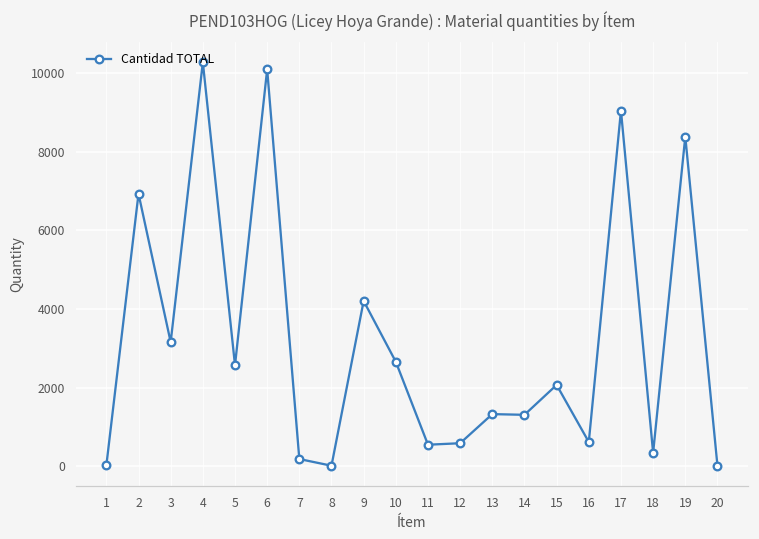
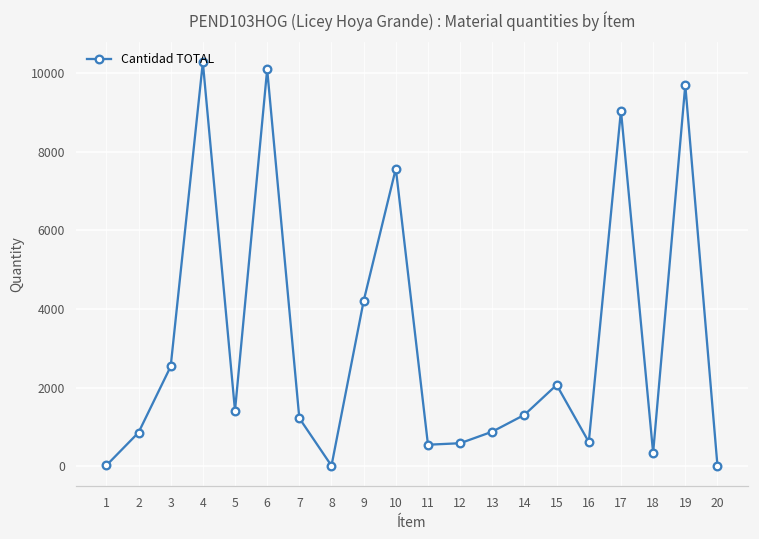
  {
    "1": 0,
-   "2": 6900,
-   "3": 3200,
+   "2": 900,
+   "3": 2500,
    "4": 10300,
-   "5": 2600,
+   "5": 1400,
    "6": 10100,
-   "7": 200,
+   "7": 1200,
    "8": 0,
    "9": 4200,
-   "10": 2700,
+   "10": 7600,
    "11": 500,
    "12": 600,
-   "13": 1300,
+   "13": 900,
    "14": 1300,
    "15": 2100,
    "16": 600,
    "17": 9000,
    "18": 300,
-   "19": 8400,
+   "19": 9700,
    "20": 0
  }
